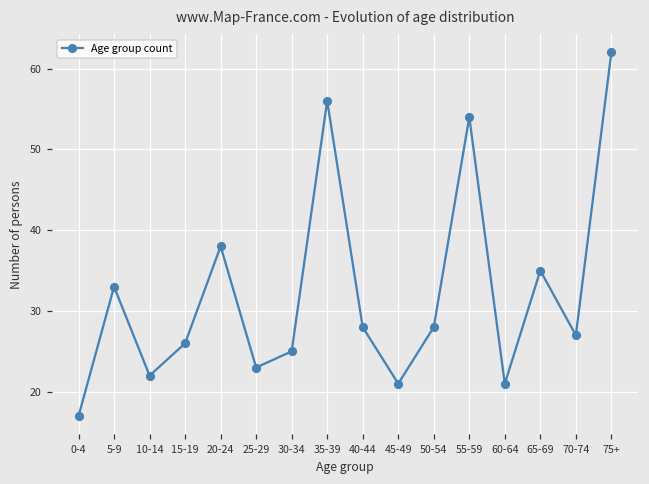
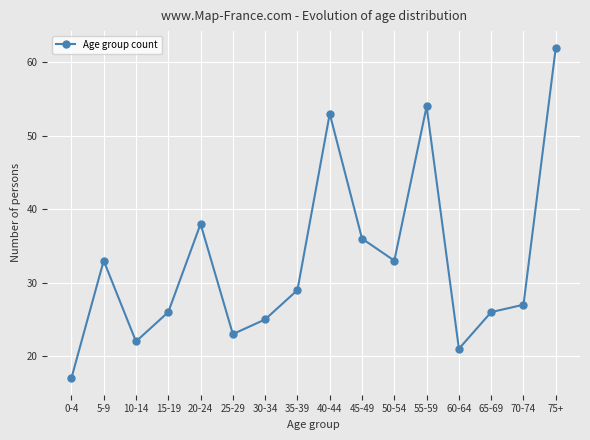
  {
    "0-4": 17,
    "5-9": 33,
    "10-14": 22,
    "15-19": 26,
    "20-24": 38,
    "25-29": 23,
    "30-34": 25,
-   "35-39": 56,
-   "40-44": 28,
-   "45-49": 21,
-   "50-54": 28,
+   "35-39": 29,
+   "40-44": 53,
+   "45-49": 36,
+   "50-54": 33,
    "55-59": 54,
    "60-64": 21,
-   "65-69": 35,
+   "65-69": 26,
    "70-74": 27,
    "75+": 62
  }
